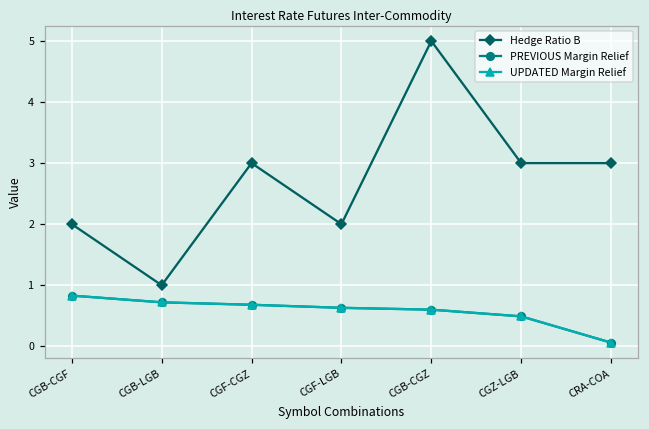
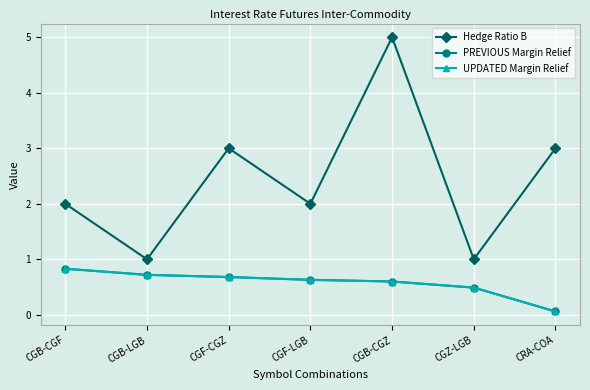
  {
    "Hedge Ratio B": {
      "CGB-CGF": 2,
      "CGB-LGB": 1,
      "CGF-CGZ": 3,
      "CGF-LGB": 2,
      "CGB-CGZ": 5,
-     "CGZ-LGB": 3,
+     "CGZ-LGB": 1,
      "CRA-COA": 3
    },
    "UPDATED Margin Relief": {
      "CGB-CGF": 0.8,
      "CGB-LGB": 0.7,
      "CGF-CGZ": 0.7,
      "CGF-LGB": 0.6,
      "CGB-CGZ": 0.6,
      "CGZ-LGB": 0.5,
      "CRA-COA": 0.1
    }
  }
